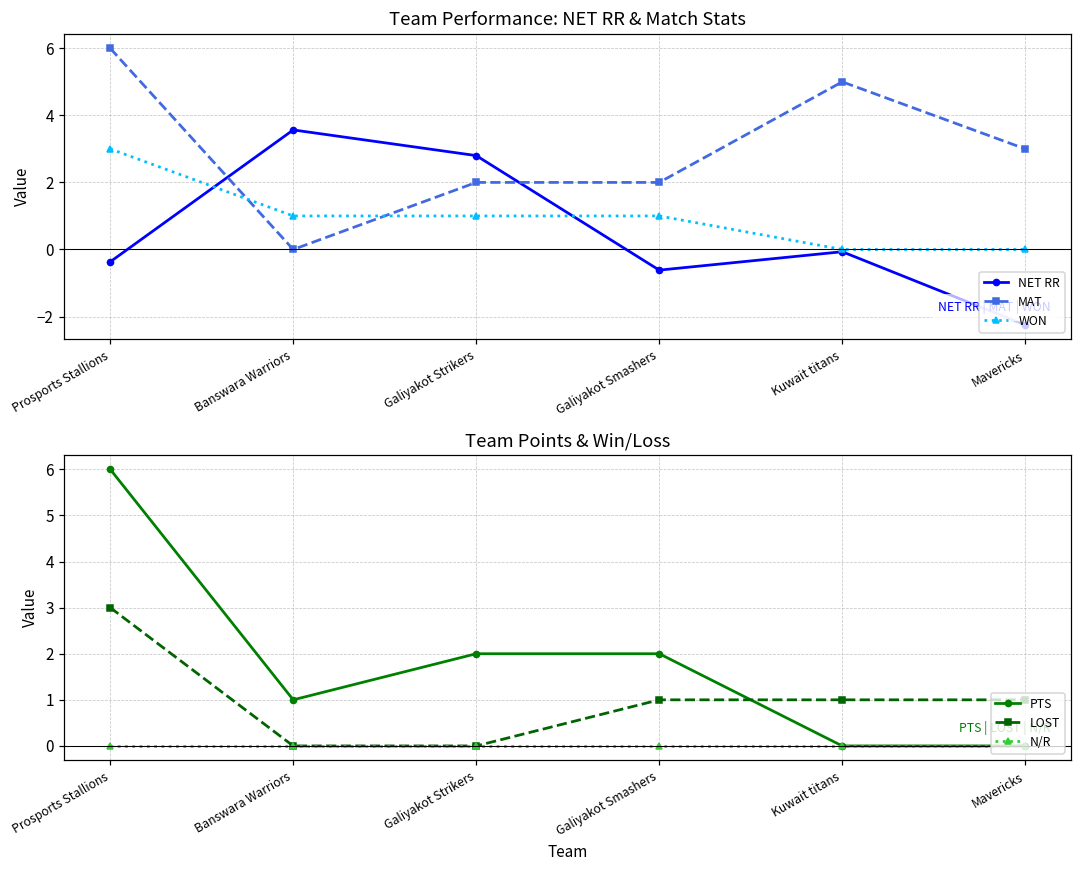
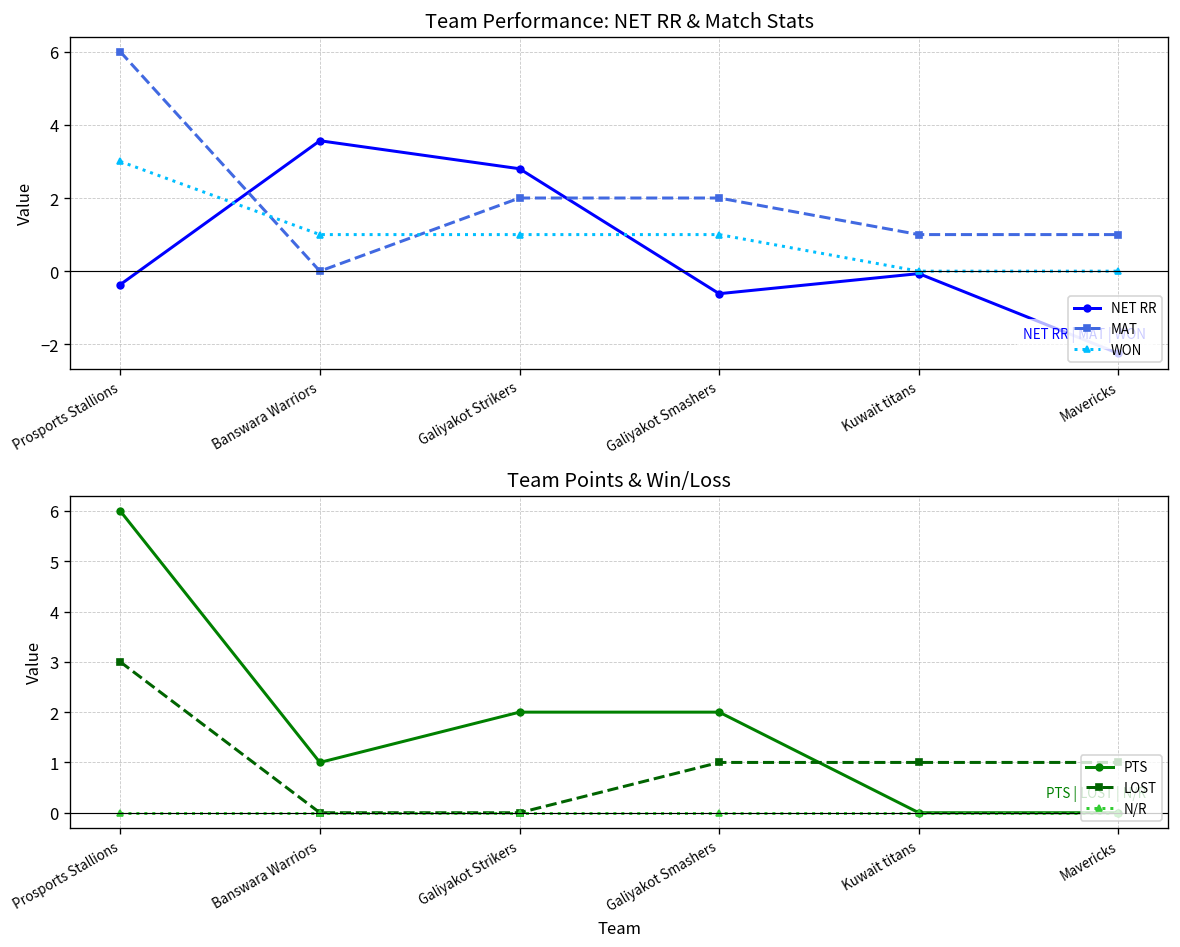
  {
    "Team Performance: NET RR & Match Stats": {
      "NET RR": {
        "Prosports Stallions": -0.4,
        "Banswara Warriors": 3.6,
        "Galiyakot Strikers": 2.8,
        "Galiyakot Smashers": -0.6
      },
      "MAT": {
        "Prosports Stallions": 6,
        "Banswara Warriors": 0,
        "Galiyakot Strikers": 2,
        "Galiyakot Smashers": 2,
-       "Kuwait titans": 5,
-       "Mavericks": 3
+       "Kuwait titans": 1,
+       "Mavericks": 1
      },
      "WON": {
        "Prosports Stallions": 3,
        "Banswara Warriors": 1,
        "Galiyakot Strikers": 1,
        "Galiyakot Smashers": 1,
        "Mavericks": 0
      }
    },
    "Team Points & Win/Loss": {
      "N/R": {
        "Prosports Stallions": 0.0,
        "Galiyakot Smashers": 0.0
      }
    }
  }
